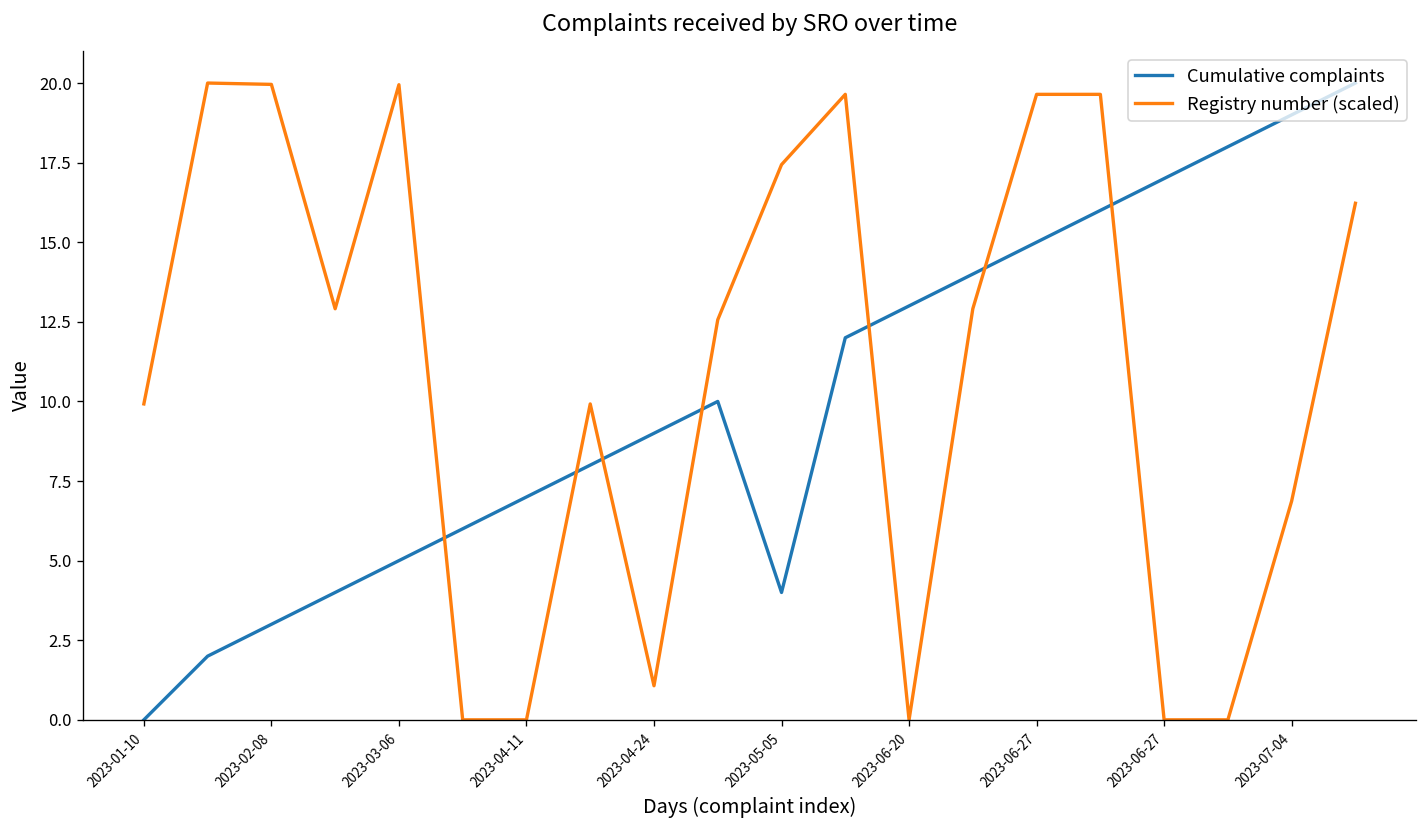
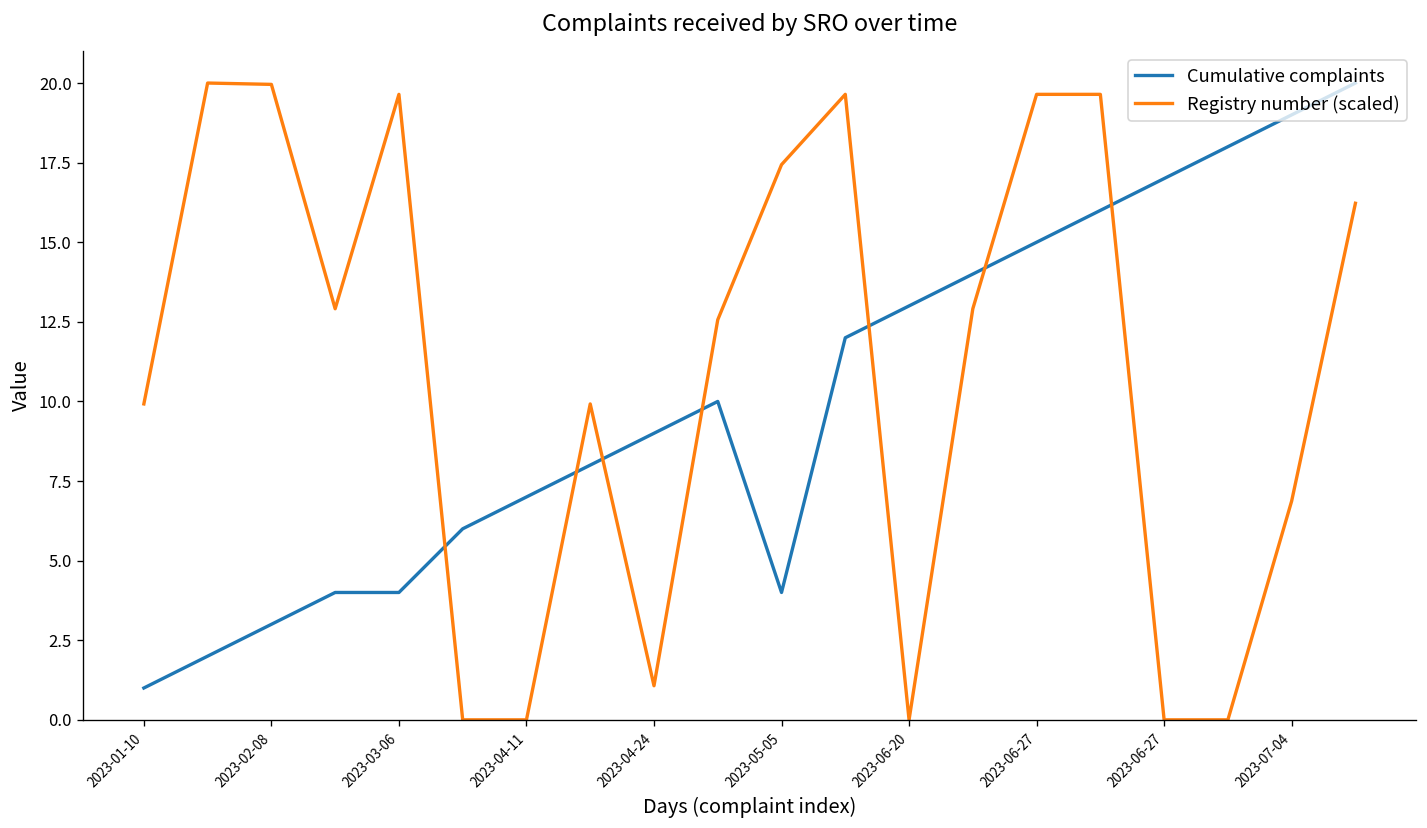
  {
    "Cumulative complaints": {
-     "2023-01-10": 0,
+     "2023-01-10": 1,
      "2023-02-08": 3,
-     "2023-03-06": 5,
+     "2023-03-06": 4,
      "2023-04-24": 9,
      "2023-05-05": 4
    },
    "Registry number (scaled)": {
      "2023-01-10": 9.9,
      "2023-02-08": 20.0,
-     "2023-03-06": 19.9,
+     "2023-03-06": 19.6,
      "2023-04-24": 1.1,
      "2023-05-05": 17.4,
      "2023-07-04": 6.9
    }
  }
